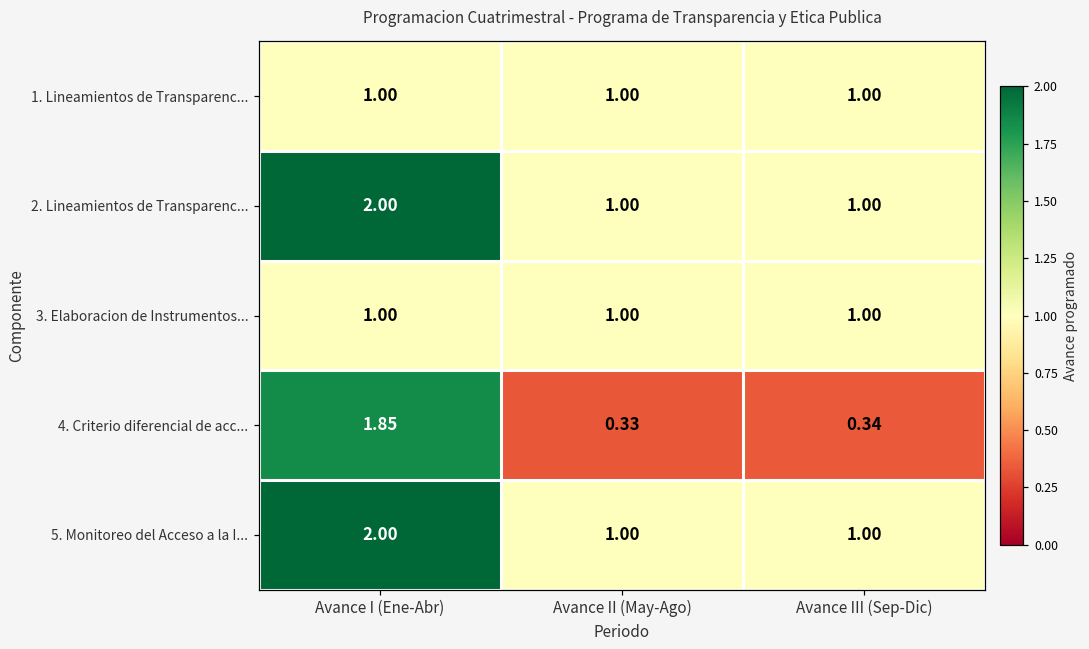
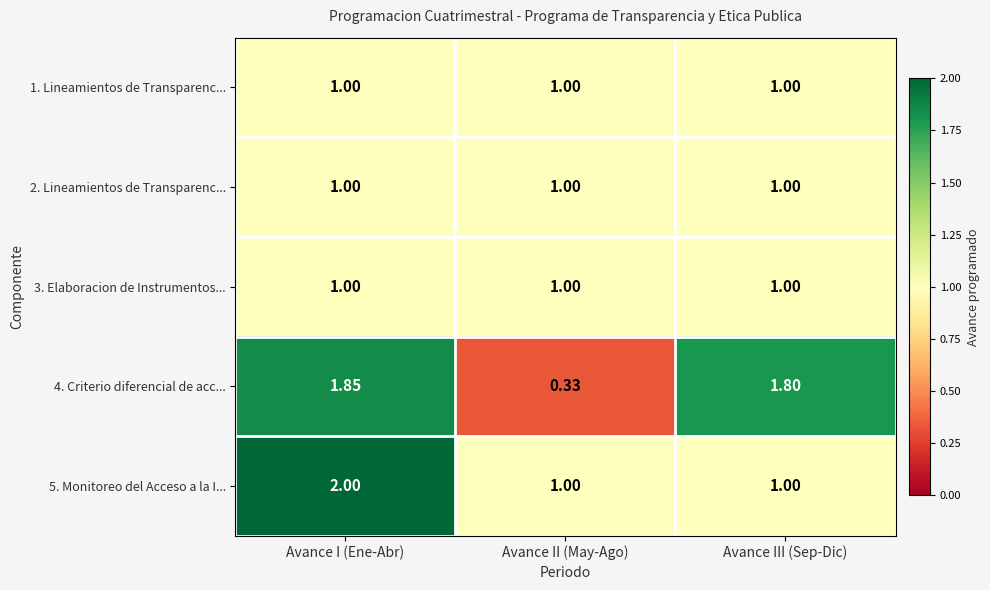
  {
    "1. Lineamientos de Transparenc...": {
      "Avance I (Ene-Abr)": 1.00,
      "Avance II (May-Ago)": 1.00,
      "Avance III (Sep-Dic)": 1.00
    },
    "2. Lineamientos de Transparenc...": {
-     "Avance I (Ene-Abr)": 2.00,
+     "Avance I (Ene-Abr)": 1.00,
      "Avance II (May-Ago)": 1.00,
      "Avance III (Sep-Dic)": 1.00
    },
    "3. Elaboracion de Instrumentos...": {
      "Avance I (Ene-Abr)": 1.00,
      "Avance II (May-Ago)": 1.00,
      "Avance III (Sep-Dic)": 1.00
    },
    "4. Criterio diferencial de acc...": {
      "Avance I (Ene-Abr)": 1.85,
      "Avance II (May-Ago)": 0.33,
-     "Avance III (Sep-Dic)": 0.34
+     "Avance III (Sep-Dic)": 1.80
    },
    "5. Monitoreo del Acceso a la I...": {
      "Avance I (Ene-Abr)": 2.00,
      "Avance II (May-Ago)": 1.00,
      "Avance III (Sep-Dic)": 1.00
    }
  }
